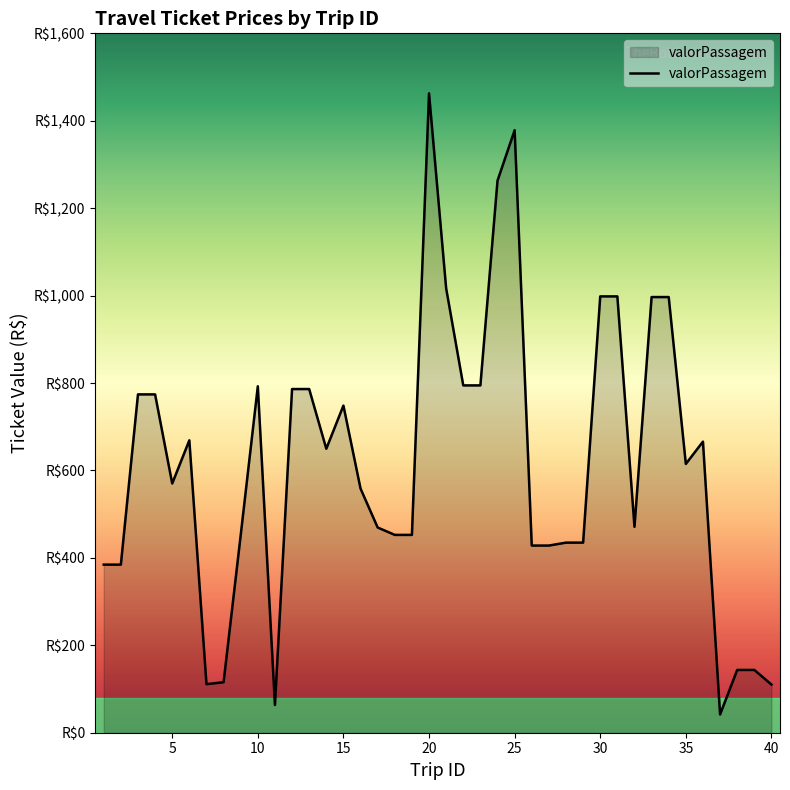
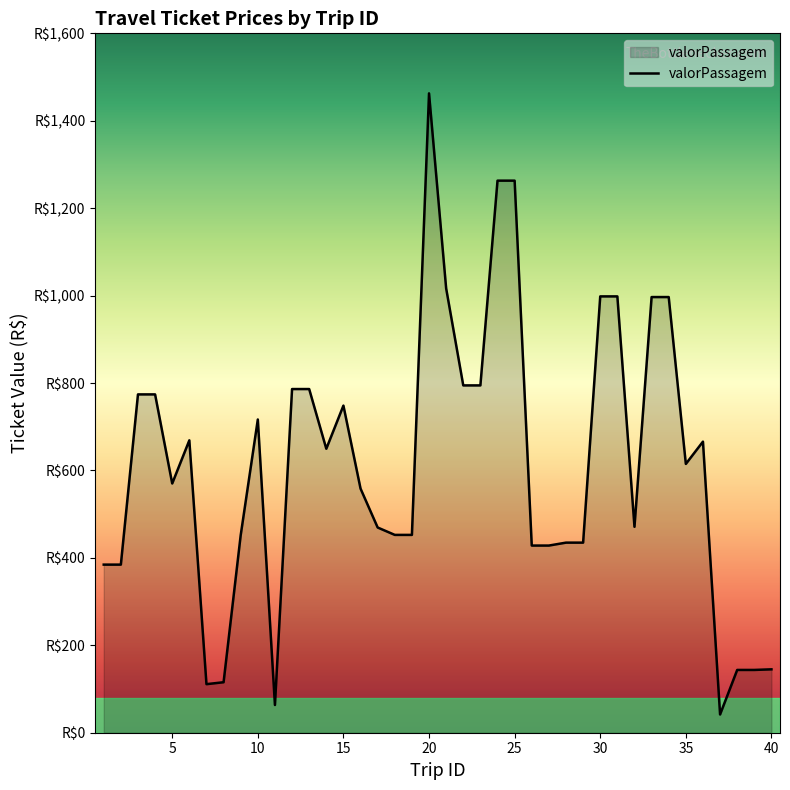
  {
    "5": "R$570",
-   "10": "R$790",
+   "10": "R$720",
    "15": "R$750",
    "20": "R$1,460",
-   "25": "R$1,380",
+   "25": "R$1,260",
    "30": "R$1,000",
    "35": "R$610",
-   "40": "R$110"
+   "40": "R$150"
  }
